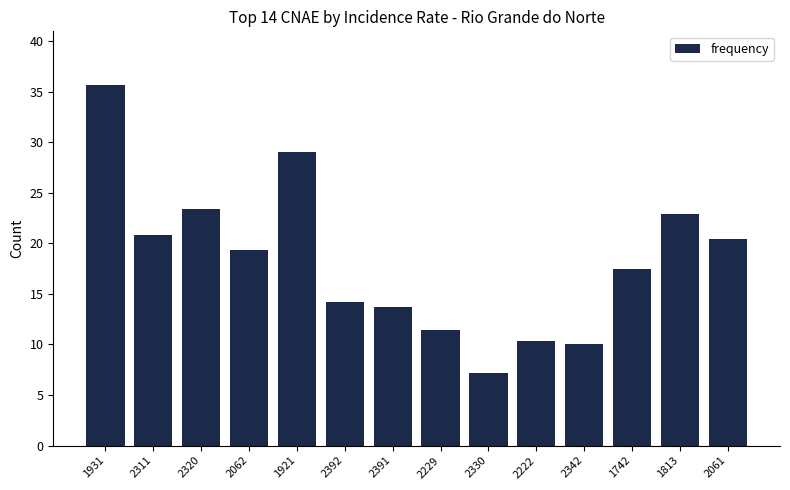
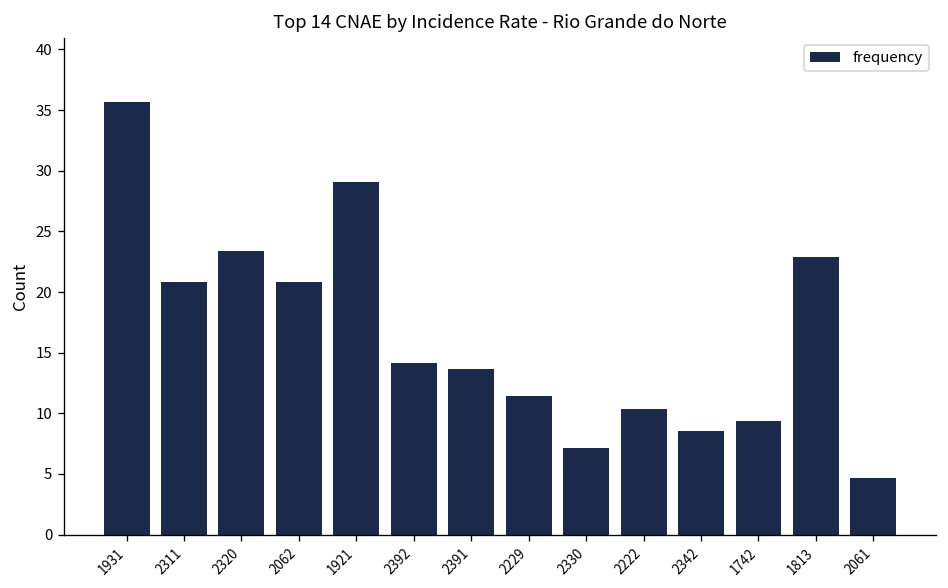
  {
    "1931": 35.6,
    "2311": 20.8,
    "2320": 23.4,
-   "2062": 19.4,
+   "2062": 20.8,
    "1921": 29.1,
    "2392": 14.2,
    "2391": 13.7,
    "2229": 11.4,
    "2330": 7.2,
    "2222": 10.4,
-   "2342": 10.1,
-   "1742": 17.5,
+   "2342": 8.6,
+   "1742": 9.3,
    "1813": 22.9,
-   "2061": 20.4
+   "2061": 4.6
  }
